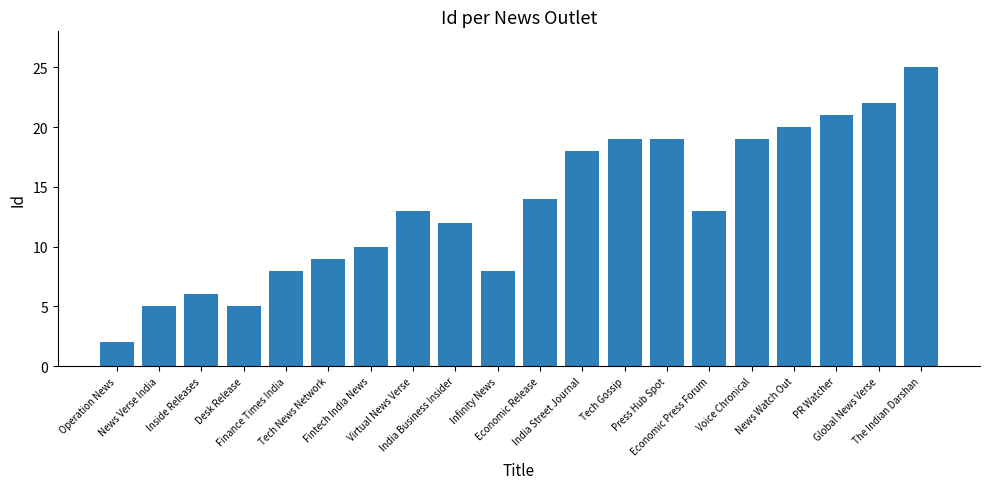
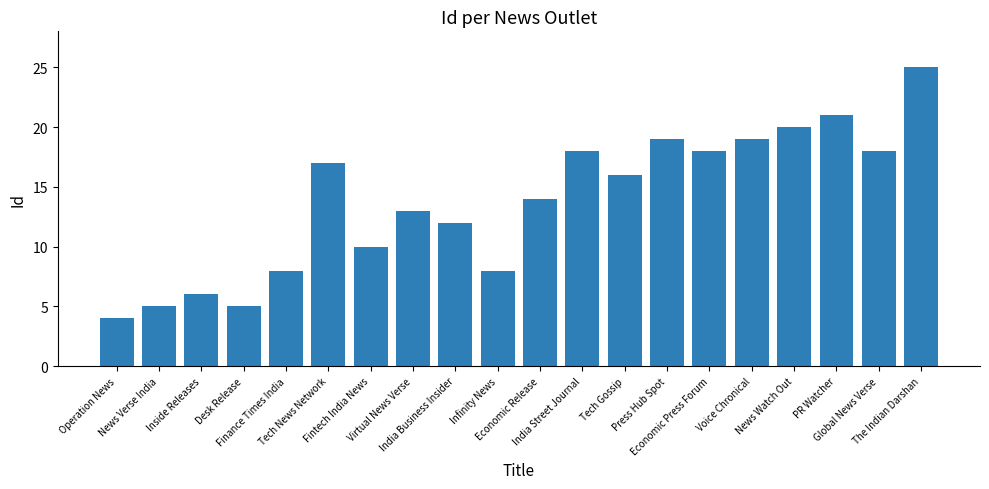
  {
-   "Operation News": 2,
+   "Operation News": 4,
    "News Verse India": 5,
    "Inside Releases": 6,
    "Desk Release": 5,
    "Finance Times India": 8,
-   "Tech News Network": 9,
+   "Tech News Network": 17,
    "Fintech India News": 10,
    "Virtual News Verse": 13,
    "India Business Insider": 12,
    "Infinity News": 8,
    "Economic Release": 14,
    "India Street Journal": 18,
-   "Tech Gossip": 19,
+   "Tech Gossip": 16,
    "Press Hub Spot": 19,
-   "Economic Press Forum": 13,
+   "Economic Press Forum": 18,
    "Voice Chronical": 19,
    "News Watch Out": 20,
    "PR Watcher": 21,
-   "Global News Verse": 22,
+   "Global News Verse": 18,
    "The Indian Darshan": 25
  }
